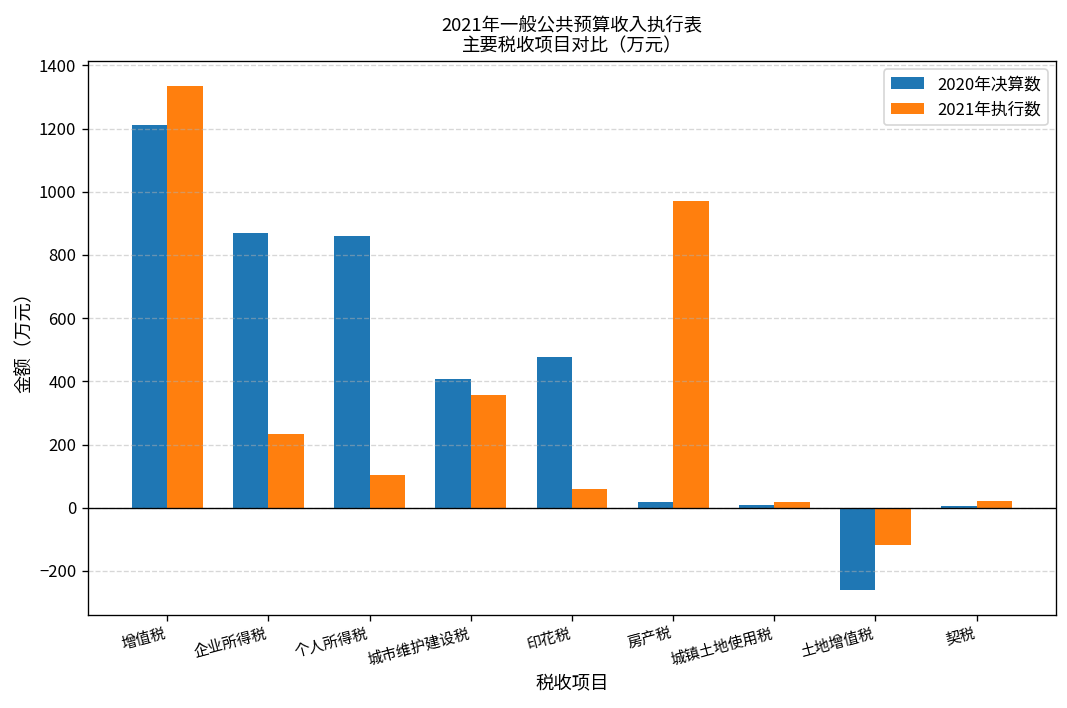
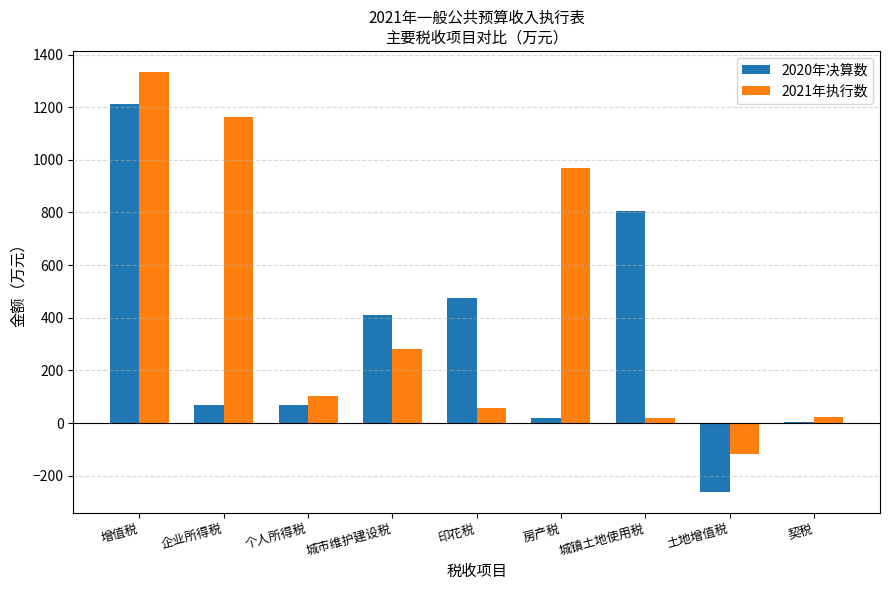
  {
    "2020年决算数": {
      "增值税": 1210,
-     "企业所得税": 870,
-     "个人所得税": 860,
+     "企业所得税": 70,
+     "个人所得税": 70,
      "城市维护建设税": 410,
      "印花税": 480,
      "房产税": 20,
-     "城镇土地使用税": 10,
+     "城镇土地使用税": 810,
      "土地增值税": -260
    },
    "2021年执行数": {
      "增值税": 1330,
-     "企业所得税": 230,
+     "企业所得税": 1160,
      "个人所得税": 100,
-     "城市维护建设税": 360,
+     "城市维护建设税": 280,
      "印花税": 60,
      "房产税": 970,
      "城镇土地使用税": 20,
      "土地增值税": -120,
      "契税": 20
    }
  }
